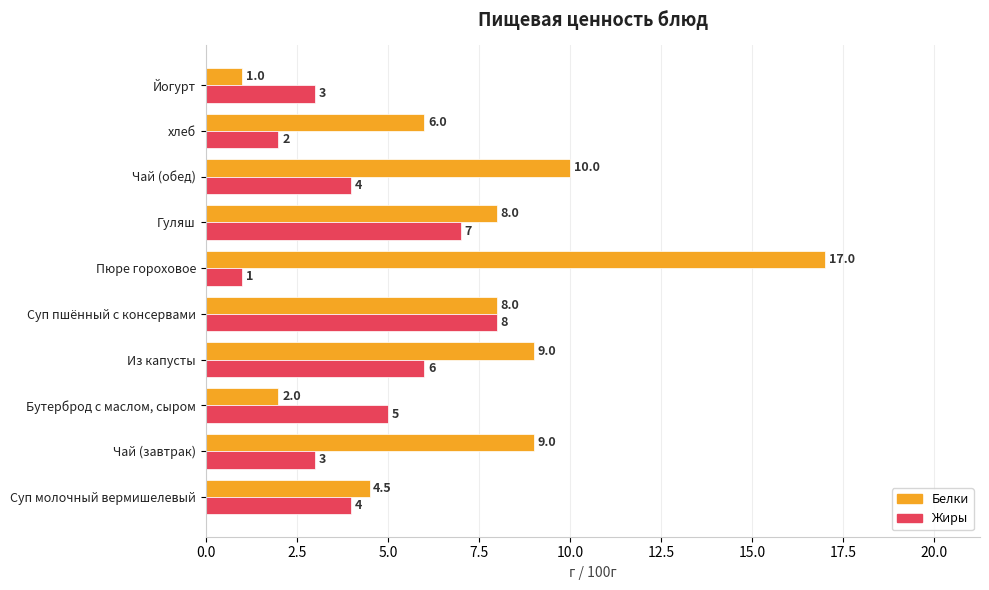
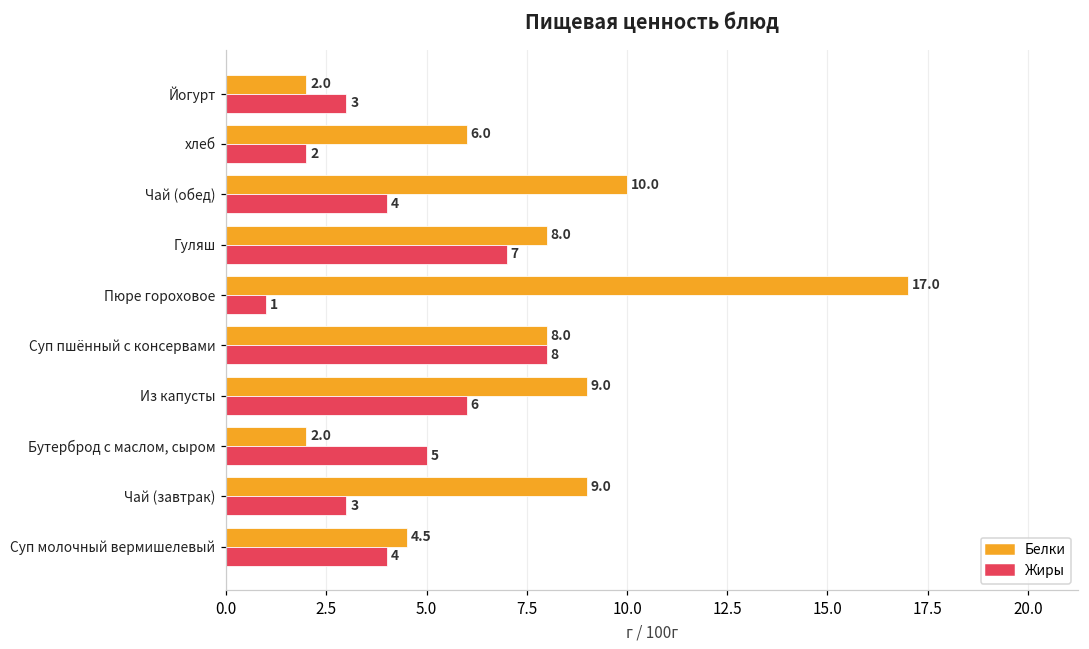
  {
    "Белки": {
-     "Йогурт": 1.0,
+     "Йогурт": 2.0,
      "хлеб": 6.0,
      "Чай (обед)": 10.0,
      "Гуляш": 8.0,
      "Пюре гороховое": 17.0,
      "Суп пшённый с консервами": 8.0,
      "Из капусты": 9.0,
      "Бутерброд с маслом, сыром": 2.0,
      "Чай (завтрак)": 9.0,
      "Суп молочный вермишелевый": 4.5
    },
    "Жиры": {
      "Йогурт": 3,
      "хлеб": 2,
      "Чай (обед)": 4,
      "Гуляш": 7,
      "Пюре гороховое": 1,
      "Суп пшённый с консервами": 8,
      "Из капусты": 6,
      "Бутерброд с маслом, сыром": 5,
      "Чай (завтрак)": 3,
      "Суп молочный вермишелевый": 4
    }
  }
